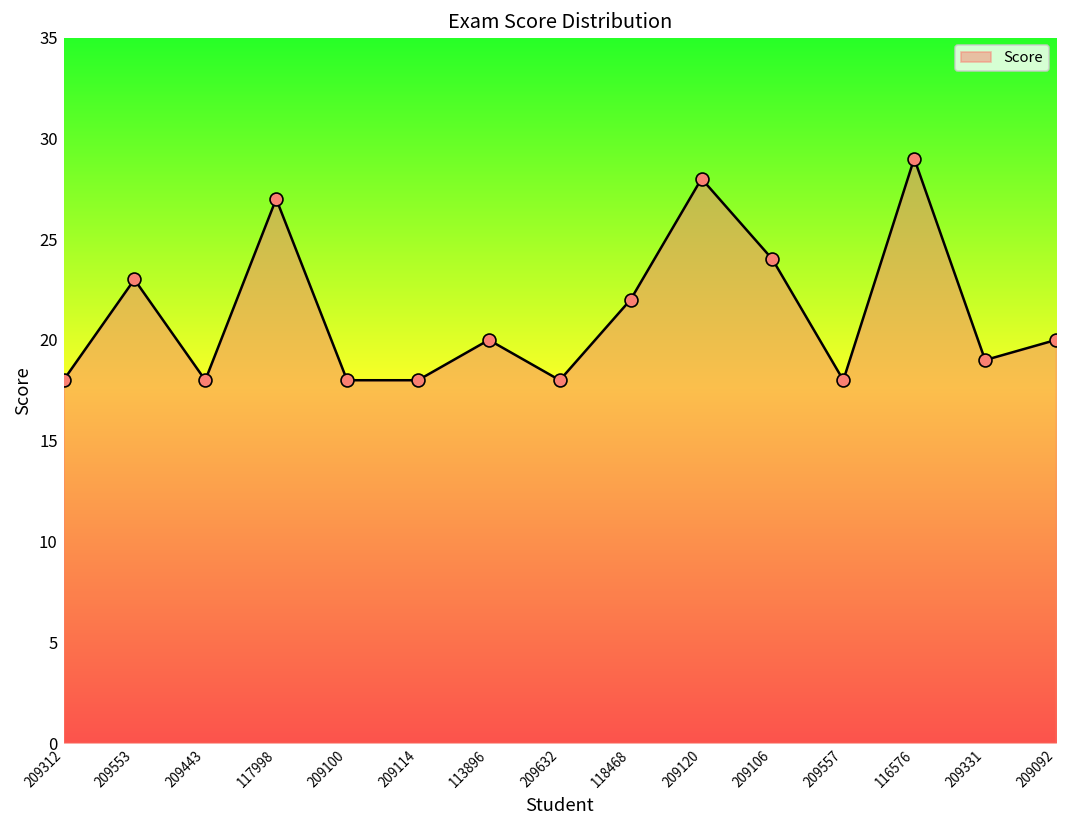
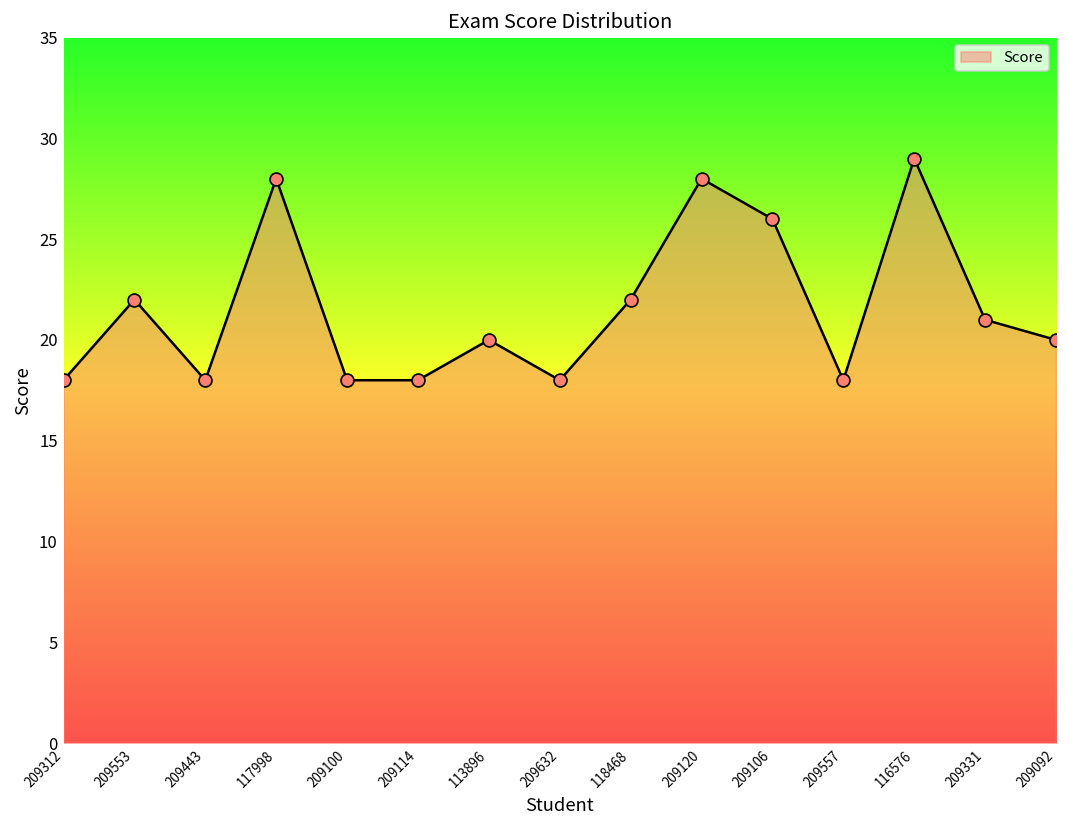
  {
    "209312": 18,
-   "209553": 23,
+   "209553": 22,
    "209443": 18,
-   "117998": 27,
+   "117998": 28,
    "209100": 18,
    "209114": 18,
    "113896": 20,
    "209632": 18,
    "118468": 22,
    "209120": 28,
-   "209106": 24,
+   "209106": 26,
    "209557": 18,
    "116576": 29,
-   "209331": 19,
+   "209331": 21,
    "209092": 20
  }
